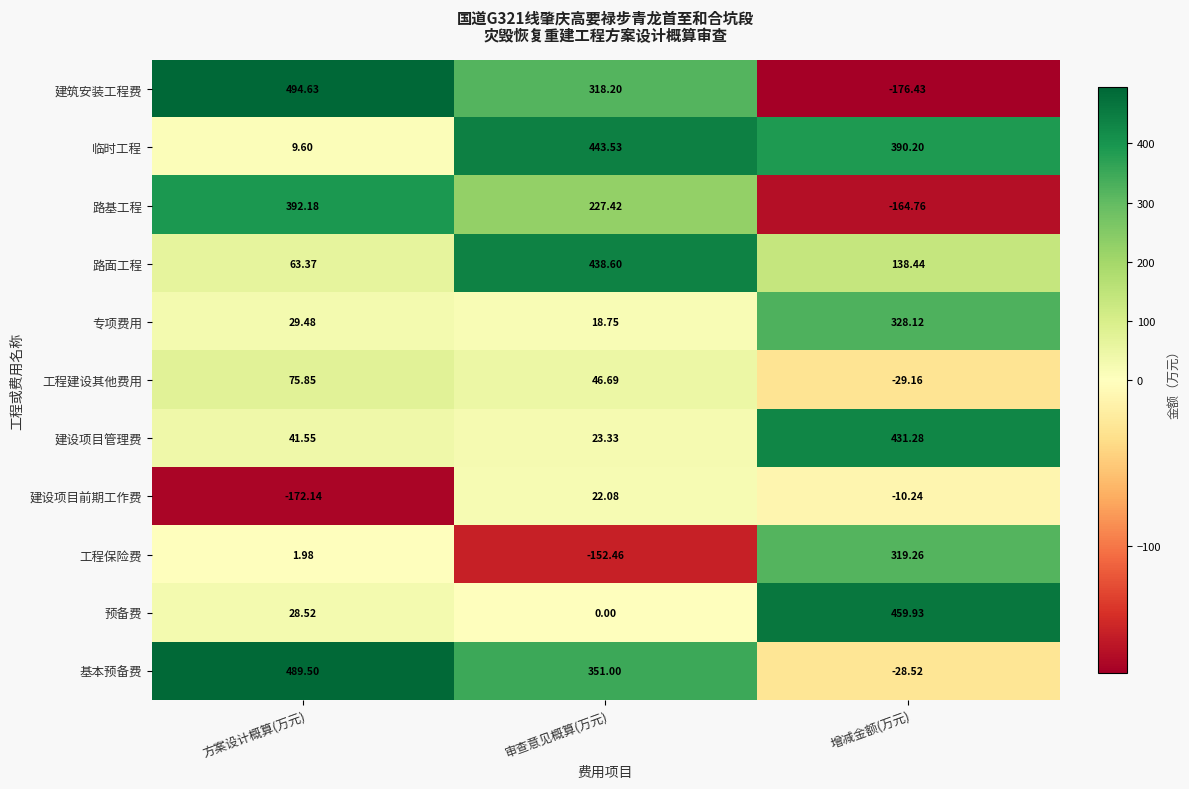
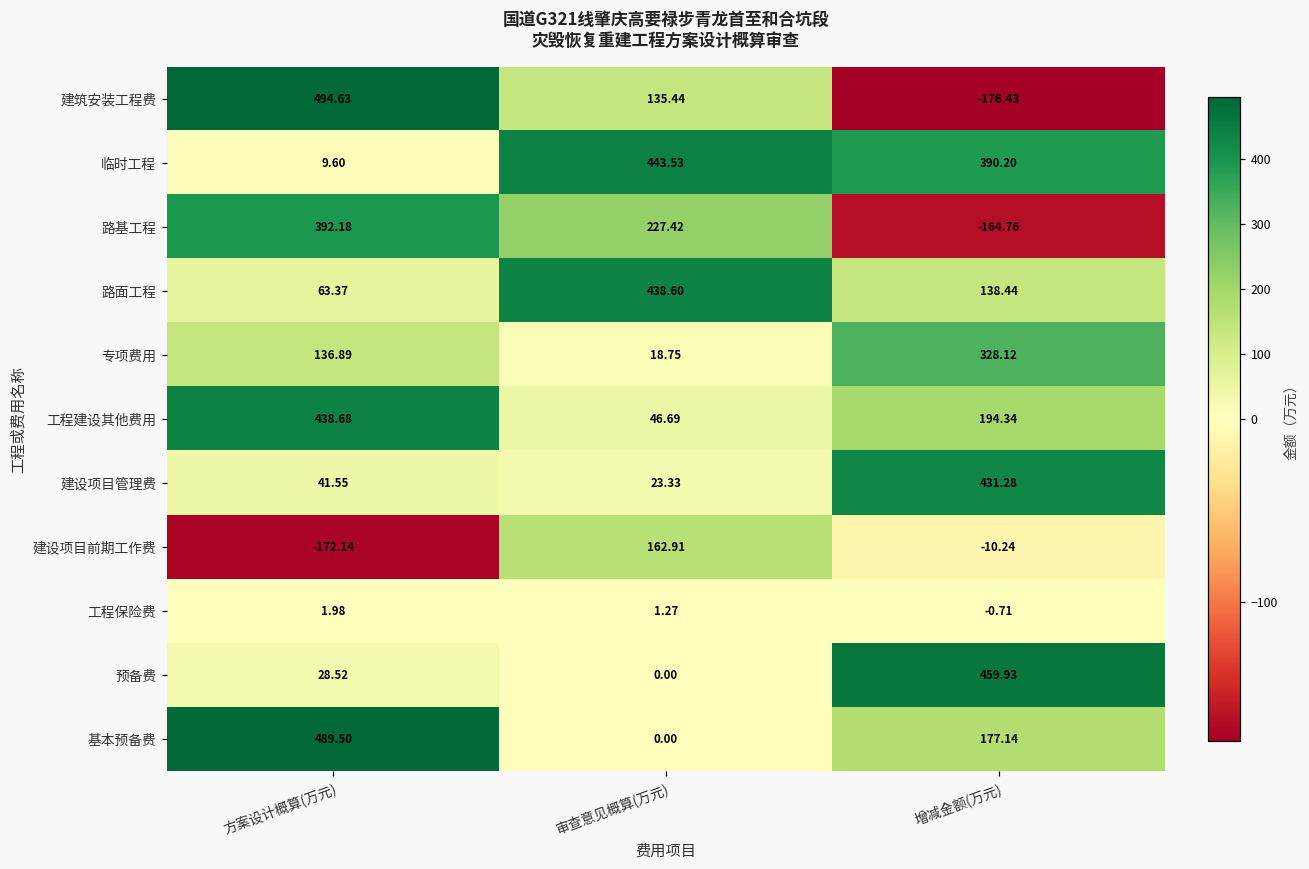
  {
    "建筑安装工程费": {
      "方案设计概算(万元)": 494.63,
-     "审查意见概算(万元)": 318.20,
+     "审查意见概算(万元)": 135.44,
      "增减金额(万元)": -176.43
    },
    "临时工程": {
      "方案设计概算(万元)": 9.60,
      "审查意见概算(万元)": 443.53,
      "增减金额(万元)": 390.20
    },
    "路基工程": {
      "方案设计概算(万元)": 392.18,
      "审查意见概算(万元)": 227.42,
      "增减金额(万元)": -164.76
    },
    "路面工程": {
      "方案设计概算(万元)": 63.37,
      "审查意见概算(万元)": 438.60,
      "增减金额(万元)": 138.44
    },
    "专项费用": {
-     "方案设计概算(万元)": 29.48,
+     "方案设计概算(万元)": 136.89,
      "审查意见概算(万元)": 18.75,
      "增减金额(万元)": 328.12
    },
    "工程建设其他费用": {
-     "方案设计概算(万元)": 75.85,
+     "方案设计概算(万元)": 438.68,
      "审查意见概算(万元)": 46.69,
-     "增减金额(万元)": -29.16
+     "增减金额(万元)": 194.34
    },
    "建设项目管理费": {
      "方案设计概算(万元)": 41.55,
      "审查意见概算(万元)": 23.33,
      "增减金额(万元)": 431.28
    },
    "建设项目前期工作费": {
      "方案设计概算(万元)": -172.14,
-     "审查意见概算(万元)": 22.08,
+     "审查意见概算(万元)": 162.91,
      "增减金额(万元)": -10.24
    },
    "工程保险费": {
      "方案设计概算(万元)": 1.98,
-     "审查意见概算(万元)": -152.46,
-     "增减金额(万元)": 319.26
+     "审查意见概算(万元)": 1.27,
+     "增减金额(万元)": -0.71
    },
    "预备费": {
      "方案设计概算(万元)": 28.52,
      "审查意见概算(万元)": 0.00,
      "增减金额(万元)": 459.93
    },
    "基本预备费": {
      "方案设计概算(万元)": 489.50,
-     "审查意见概算(万元)": 351.00,
-     "增减金额(万元)": -28.52
+     "审查意见概算(万元)": 0.00,
+     "增减金额(万元)": 177.14
    }
  }
